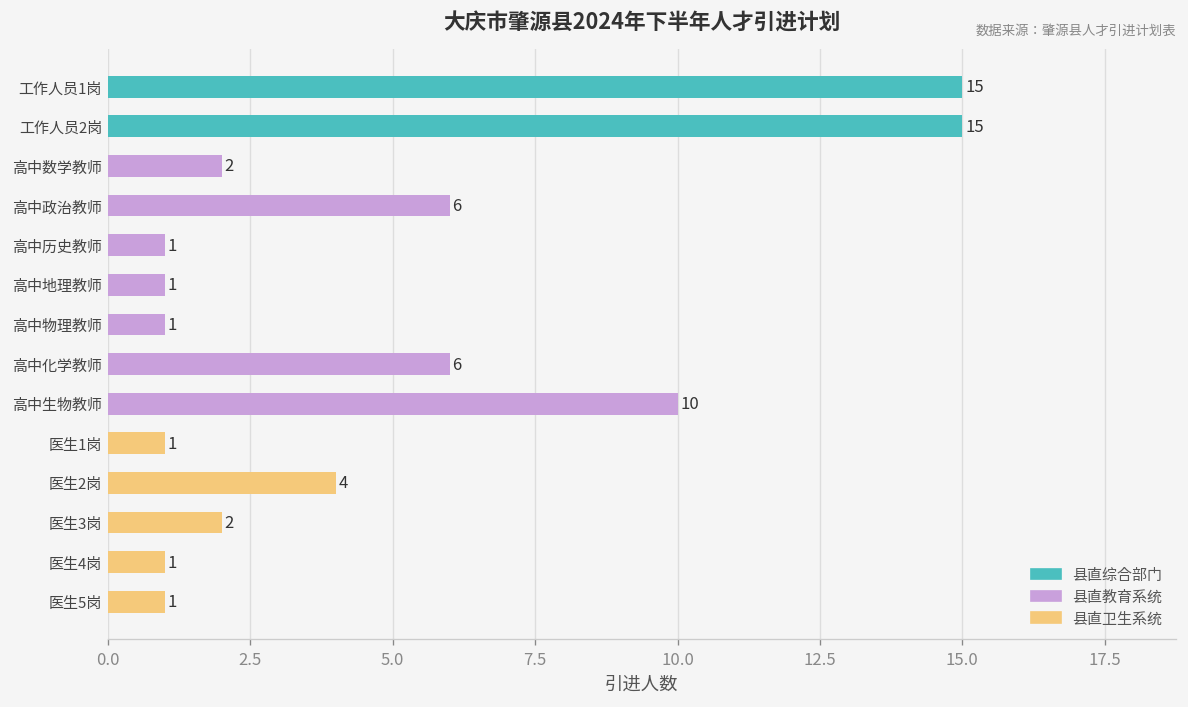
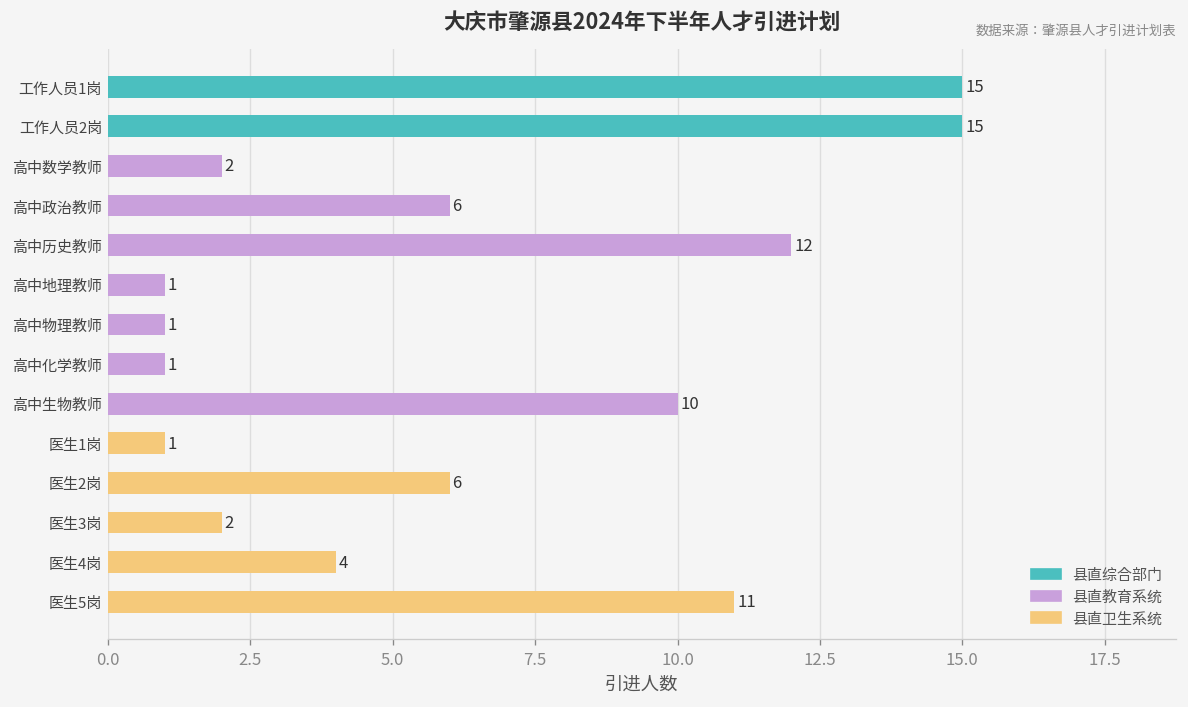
  {
    "工作人员1岗": 15,
    "工作人员2岗": 15,
    "高中数学教师": 2,
    "高中政治教师": 6,
-   "高中历史教师": 1,
+   "高中历史教师": 12,
    "高中地理教师": 1,
    "高中物理教师": 1,
-   "高中化学教师": 6,
+   "高中化学教师": 1,
    "高中生物教师": 10,
    "医生1岗": 1,
-   "医生2岗": 4,
+   "医生2岗": 6,
    "医生3岗": 2,
-   "医生4岗": 1,
-   "医生5岗": 1
+   "医生4岗": 4,
+   "医生5岗": 11
  }
